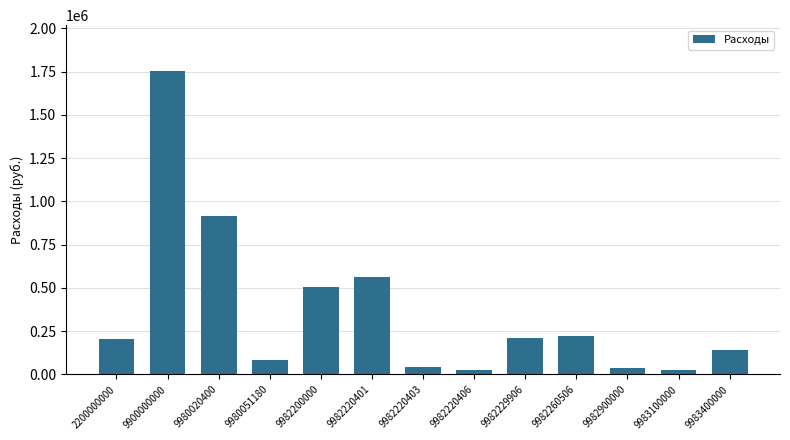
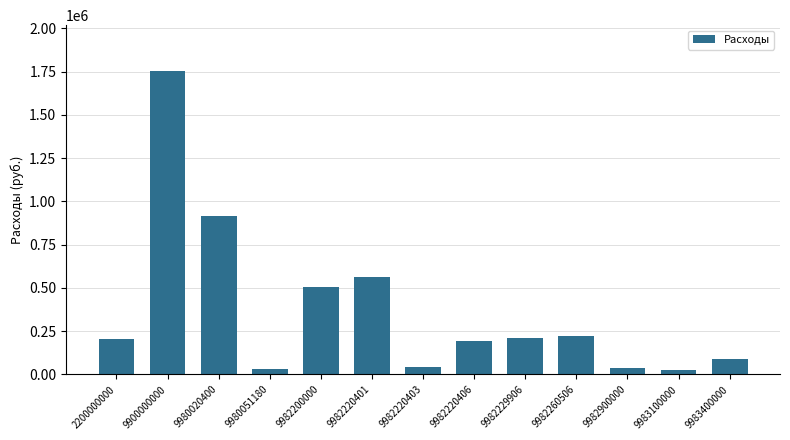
  {
    "2200000000": 210000,
    "9900000000": 1750000,
    "9980020400": 920000,
-   "9980051180": 80000,
+   "9980051180": 30000,
    "9982200000": 510000,
    "9982220401": 560000,
    "9982220403": 40000,
-   "9982220406": 30000,
+   "9982220406": 190000,
    "9982229906": 210000,
    "9982260506": 220000,
    "9982900000": 40000,
    "9983100000": 30000,
-   "9983400000": 140000
+   "9983400000": 90000
  }
